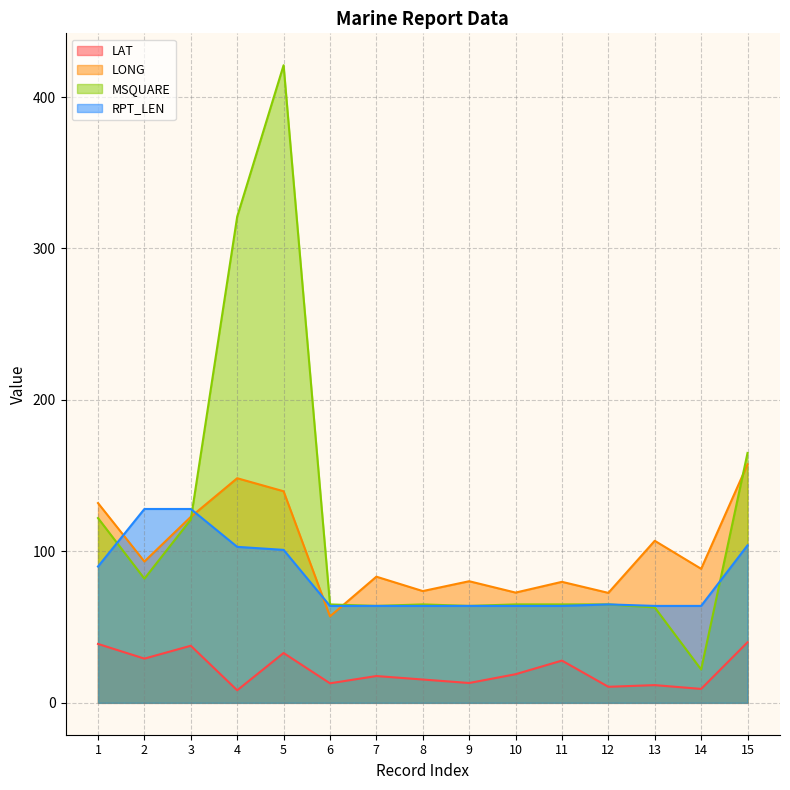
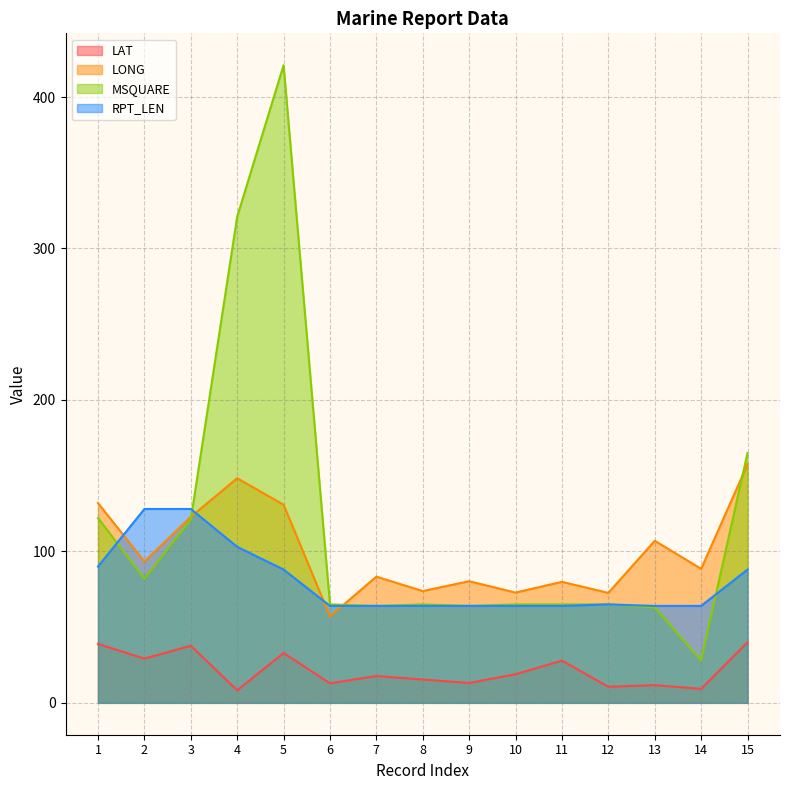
  {
    "LAT": {
      "1": 39,
      "2": 29,
      "3": 38,
      "4": 8,
      "5": 33,
      "6": 13,
      "7": 18,
      "8": 15,
      "9": 13,
      "10": 19,
      "11": 28,
      "12": 11,
      "13": 12,
      "14": 9,
      "15": 40
    },
    "LONG": {
      "1": 132,
      "2": 93,
      "3": 123,
      "4": 148,
-     "5": 140,
+     "5": 131,
      "6": 57,
      "7": 83,
      "8": 74,
      "9": 80,
      "10": 73,
      "11": 80,
      "12": 73,
      "13": 107,
      "14": 89,
      "15": 158
    },
    "MSQUARE": {
      "1": 122,
      "2": 82,
      "3": 121,
      "4": 321,
      "5": 421,
-     "14": 22,
+     "14": 28,
      "15": 165
    },
    "RPT_LEN": {
      "1": 90,
      "2": 128,
      "3": 128,
      "4": 103,
-     "5": 101,
+     "5": 88,
      "14": 64,
-     "15": 104
+     "15": 88
    }
  }
